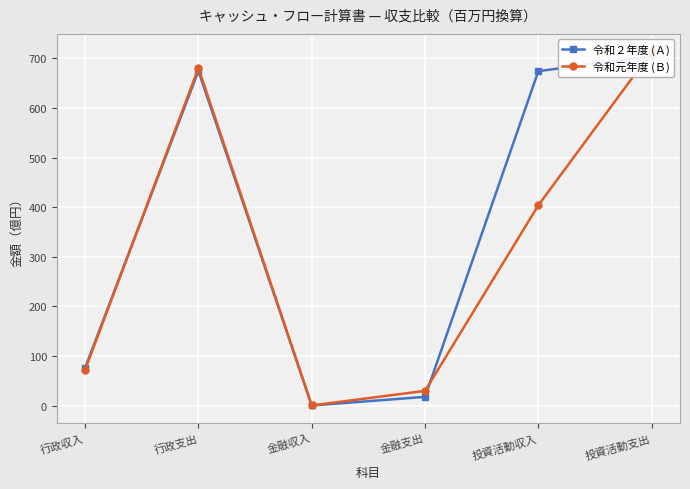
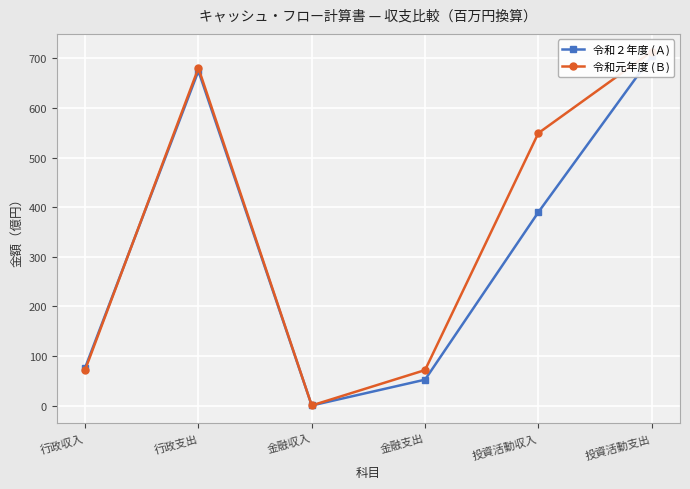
  {
    "令和２年度 (Ａ)": {
      "行政支出": 670,
-     "金融支出": 20,
-     "投資活動収入": 670
+     "金融支出": 50,
+     "投資活動収入": 390
    },
    "令和元年度 (Ｂ)": {
      "行政支出": 680,
-     "金融支出": 30,
-     "投資活動収入": 400
+     "金融支出": 70,
+     "投資活動収入": 550
    }
  }
